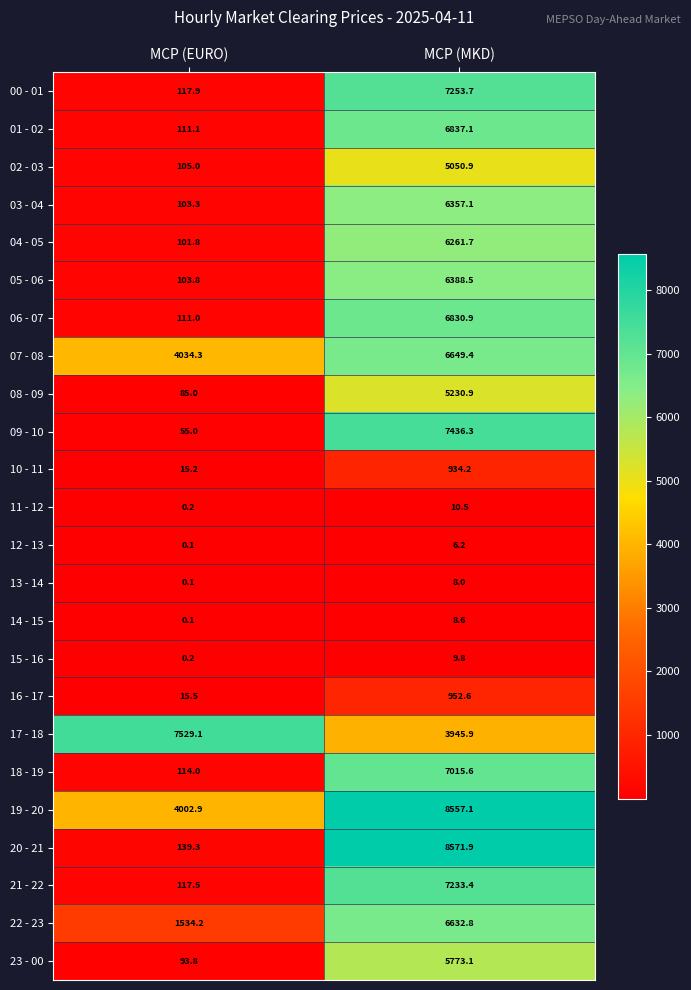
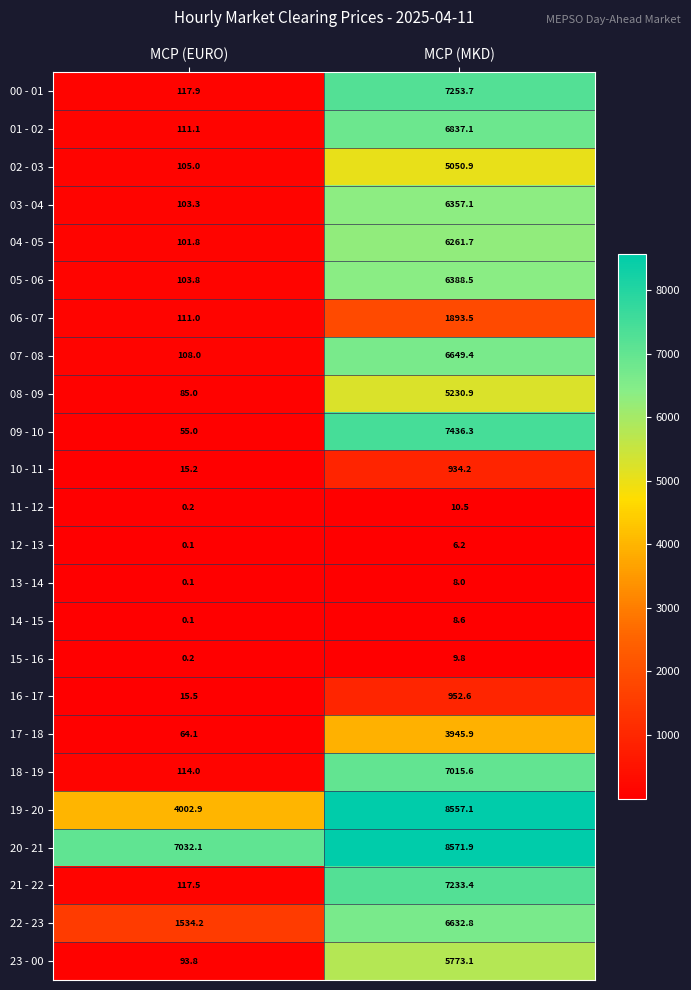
  {
    "00 - 01": {
      "MCP (EURO)": 117.9,
      "MCP (MKD)": 7253.7
    },
    "01 - 02": {
      "MCP (EURO)": 111.1,
      "MCP (MKD)": 6837.1
    },
    "02 - 03": {
      "MCP (EURO)": 105.0,
      "MCP (MKD)": 5050.9
    },
    "03 - 04": {
      "MCP (EURO)": 103.3,
      "MCP (MKD)": 6357.1
    },
    "04 - 05": {
      "MCP (EURO)": 101.8,
      "MCP (MKD)": 6261.7
    },
    "05 - 06": {
      "MCP (EURO)": 103.8,
      "MCP (MKD)": 6388.5
    },
    "06 - 07": {
      "MCP (EURO)": 111.0,
-     "MCP (MKD)": 6830.9
+     "MCP (MKD)": 1893.5
    },
    "07 - 08": {
-     "MCP (EURO)": 4034.3,
+     "MCP (EURO)": 108.0,
      "MCP (MKD)": 6649.4
    },
    "08 - 09": {
      "MCP (EURO)": 85.0,
      "MCP (MKD)": 5230.9
    },
    "09 - 10": {
      "MCP (EURO)": 55.0,
      "MCP (MKD)": 7436.3
    },
    "10 - 11": {
      "MCP (EURO)": 15.2,
      "MCP (MKD)": 934.2
    },
    "11 - 12": {
      "MCP (EURO)": 0.2,
      "MCP (MKD)": 10.5
    },
    "12 - 13": {
      "MCP (EURO)": 0.1,
      "MCP (MKD)": 6.2
    },
    "13 - 14": {
      "MCP (EURO)": 0.1,
      "MCP (MKD)": 8.0
    },
    "14 - 15": {
      "MCP (EURO)": 0.1,
      "MCP (MKD)": 8.6
    },
    "15 - 16": {
      "MCP (EURO)": 0.2,
      "MCP (MKD)": 9.8
    },
    "16 - 17": {
      "MCP (EURO)": 15.5,
      "MCP (MKD)": 952.6
    },
    "17 - 18": {
-     "MCP (EURO)": 7529.1,
+     "MCP (EURO)": 64.1,
      "MCP (MKD)": 3945.9
    },
    "18 - 19": {
      "MCP (EURO)": 114.0,
      "MCP (MKD)": 7015.6
    },
    "19 - 20": {
      "MCP (EURO)": 4002.9,
      "MCP (MKD)": 8557.1
    },
    "20 - 21": {
-     "MCP (EURO)": 139.3,
+     "MCP (EURO)": 7032.1,
      "MCP (MKD)": 8571.9
    },
    "21 - 22": {
      "MCP (EURO)": 117.5,
      "MCP (MKD)": 7233.4
    },
    "22 - 23": {
      "MCP (EURO)": 1534.2,
      "MCP (MKD)": 6632.8
    },
    "23 - 00": {
      "MCP (EURO)": 93.8,
      "MCP (MKD)": 5773.1
    }
  }
